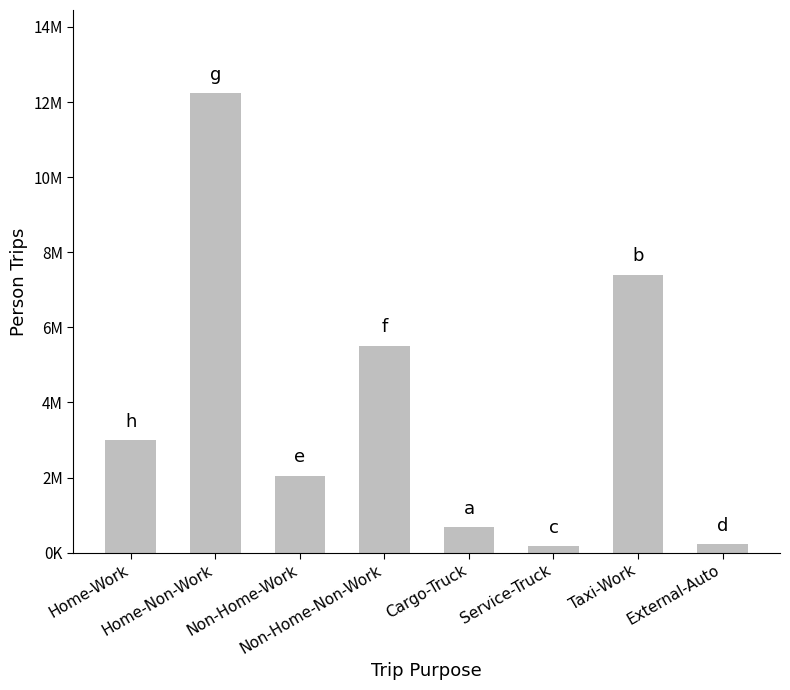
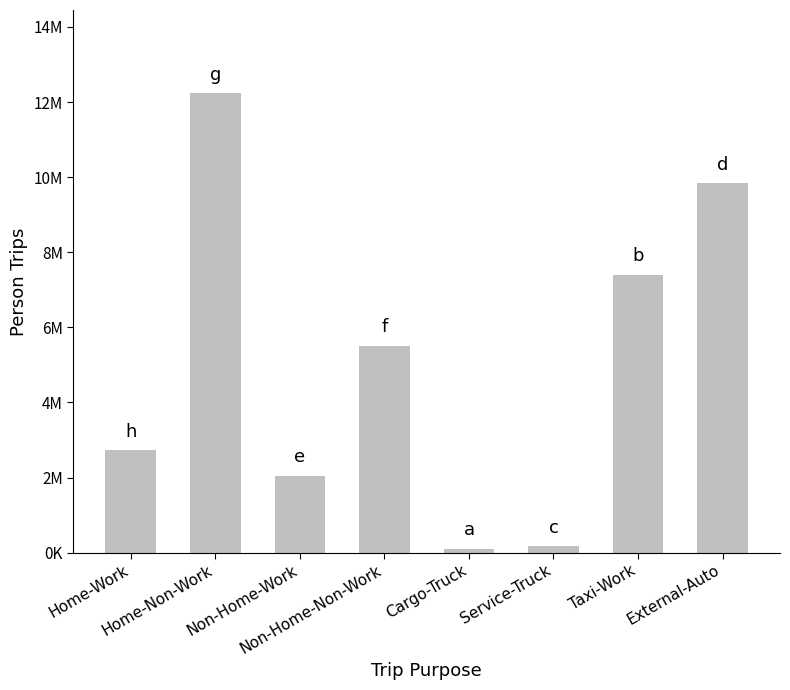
  {
-   "Home-Work": 3000000,
+   "Home-Work": 2700000,
    "Home-Non-Work": 12200000,
    "Non-Home-Work": 2100000,
    "Non-Home-Non-Work": 5500000,
-   "Cargo-Truck": 700000,
+   "Cargo-Truck": 100000,
    "Service-Truck": 200000,
    "Taxi-Work": 7400000,
-   "External-Auto": 200000
+   "External-Auto": 9800000
  }
